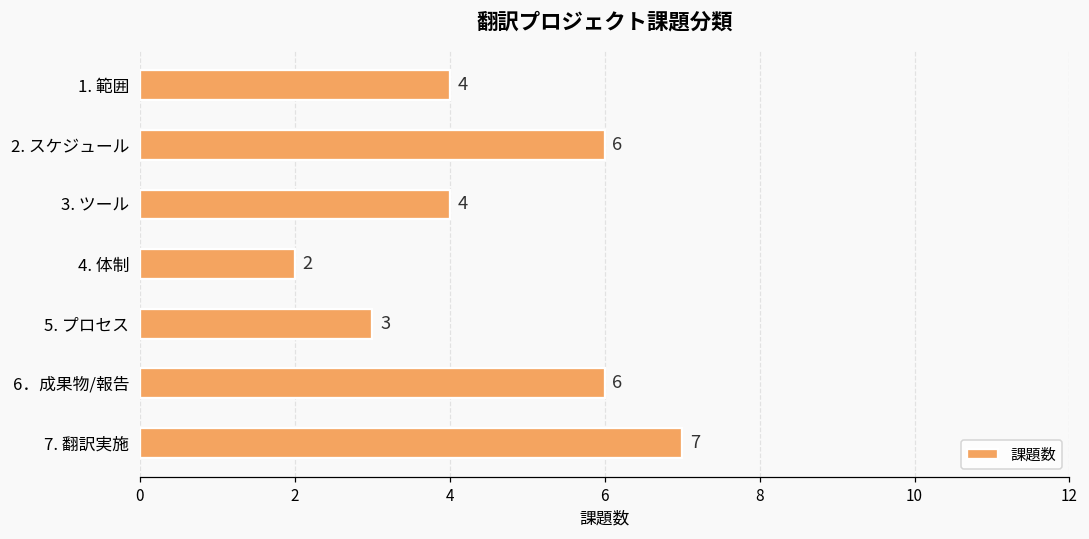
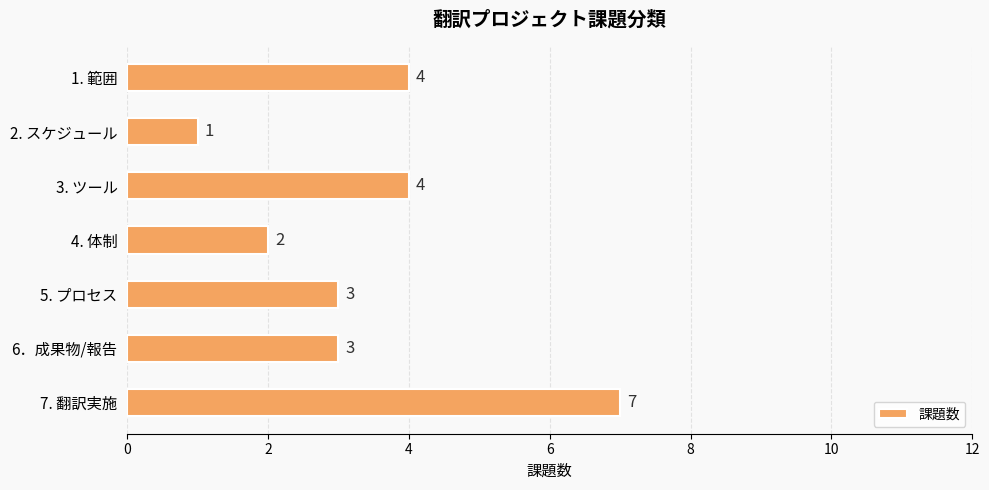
  {
    "1. 範囲": 4,
-   "2. スケジュール": 6,
+   "2. スケジュール": 1,
    "3. ツール": 4,
    "4. 体制": 2,
    "5. プロセス": 3,
-   "6．成果物/報告": 6,
+   "6．成果物/報告": 3,
    "7. 翻訳実施": 7
  }
